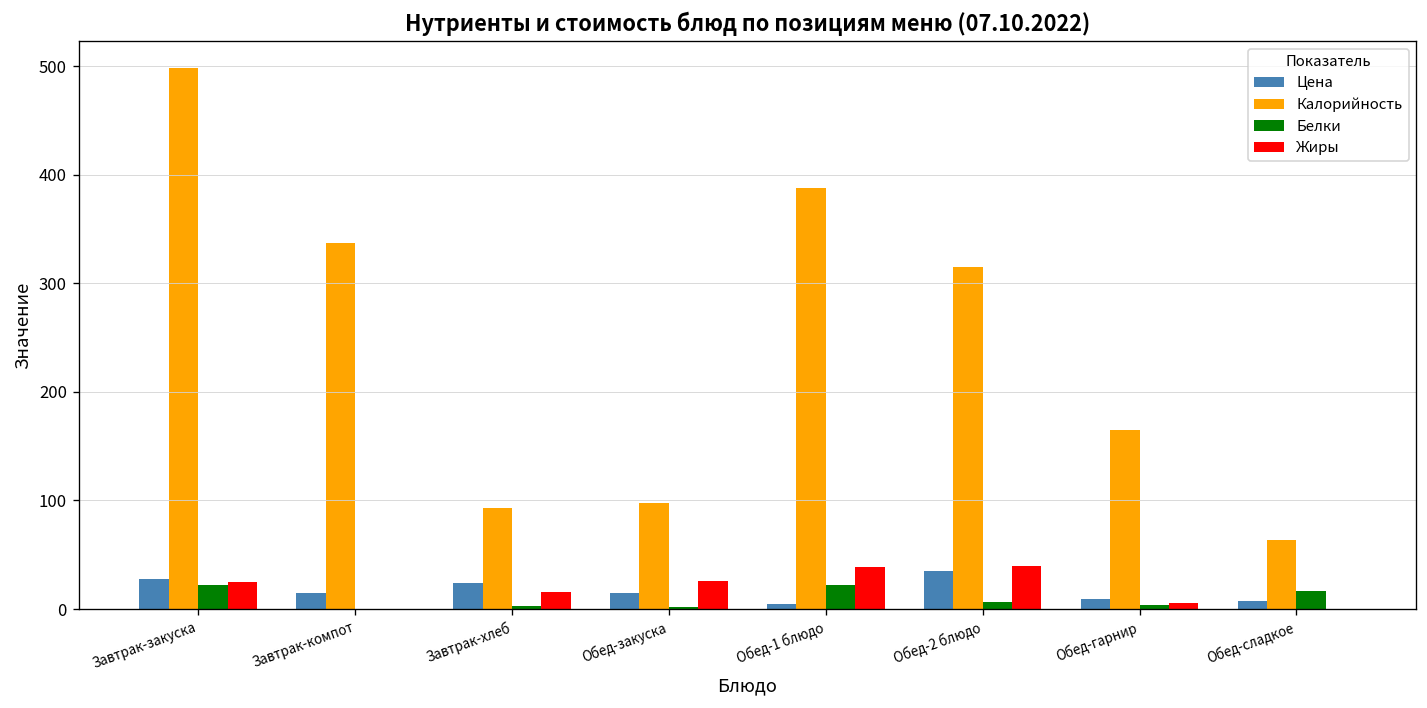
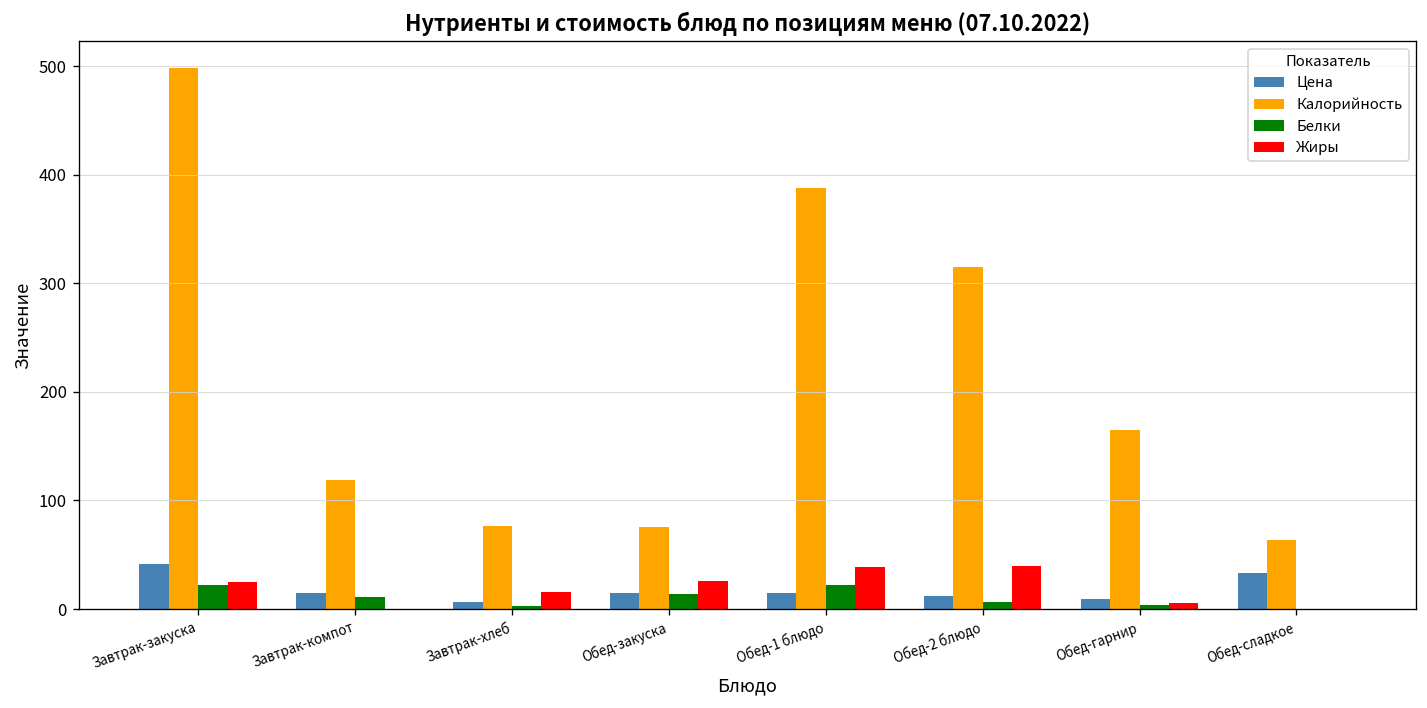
  {
    "Цена": {
-     "Завтрак-закуска": 30,
+     "Завтрак-закуска": 40,
      "Завтрак-компот": 20,
-     "Завтрак-хлеб": 20,
+     "Завтрак-хлеб": 10,
      "Обед-закуска": 20,
-     "Обед-1 блюдо": 10,
-     "Обед-2 блюдо": 30,
+     "Обед-1 блюдо": 20,
+     "Обед-2 блюдо": 10,
      "Обед-гарнир": 10,
-     "Обед-сладкое": 10
+     "Обед-сладкое": 30
    },
    "Калорийность": {
      "Завтрак-закуска": 500,
-     "Завтрак-компот": 340,
-     "Завтрак-хлеб": 90,
-     "Обед-закуска": 100,
+     "Завтрак-компот": 120,
+     "Завтрак-хлеб": 80,
+     "Обед-закуска": 80,
      "Обед-1 блюдо": 390,
      "Обед-2 блюдо": 320,
      "Обед-гарнир": 170,
      "Обед-сладкое": 60
    },
    "Белки": {
      "Завтрак-закуска": 20,
-     "Завтрак-компот": 0,
+     "Завтрак-компот": 10,
      "Завтрак-хлеб": 0,
-     "Обед-закуска": 0,
+     "Обед-закуска": 10,
      "Обед-1 блюдо": 20,
      "Обед-2 блюдо": 10,
      "Обед-гарнир": 0,
-     "Обед-сладкое": 20
+     "Обед-сладкое": 0
    },
    "Жиры": {
      "Завтрак-закуска": 30,
      "Завтрак-компот": 0,
      "Завтрак-хлеб": 20,
      "Обед-закуска": 30,
      "Обед-1 блюдо": 40,
      "Обед-2 блюдо": 40,
      "Обед-гарнир": 10
    }
  }
